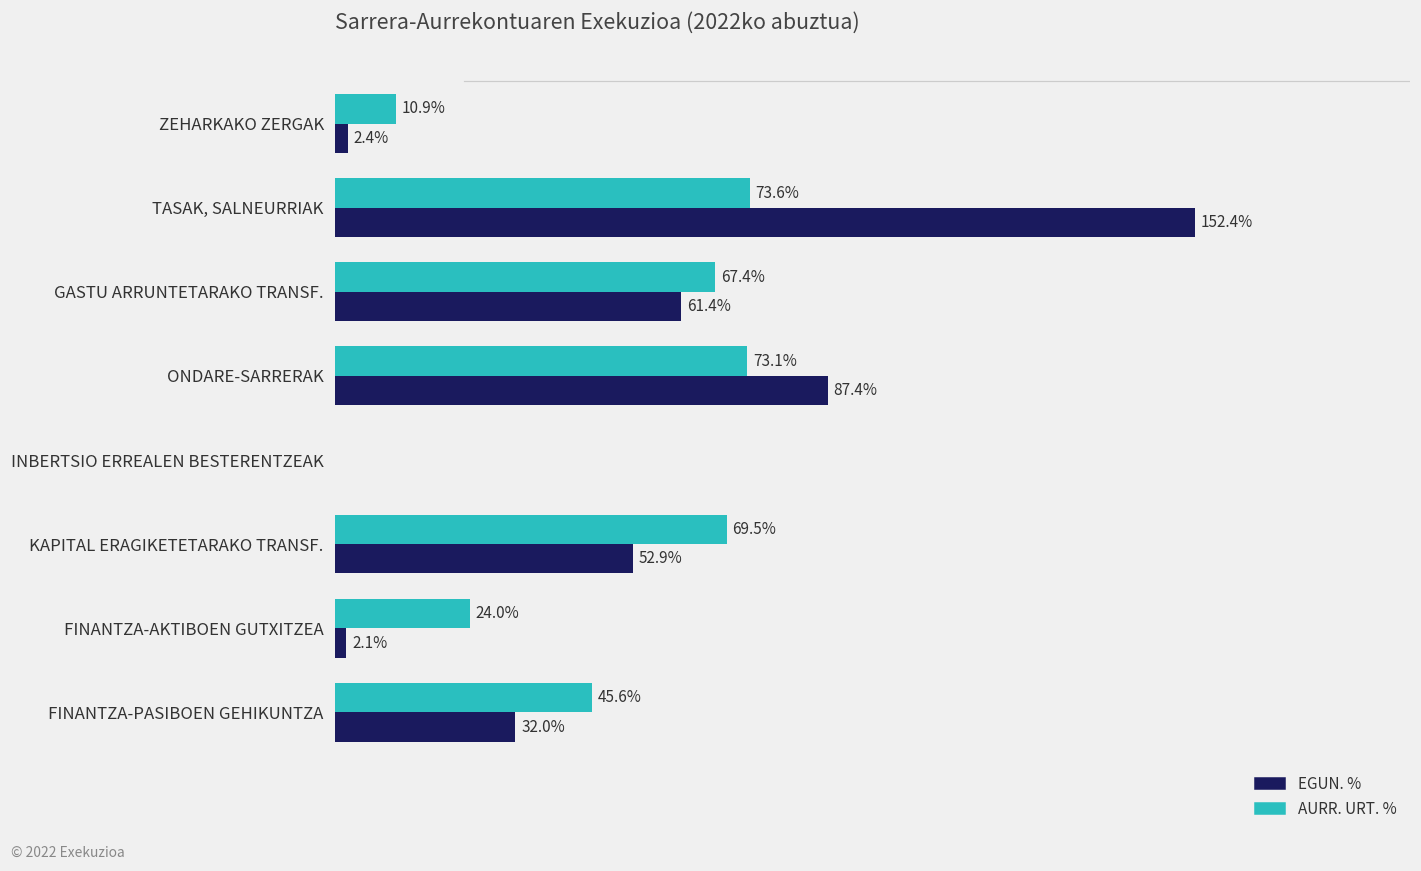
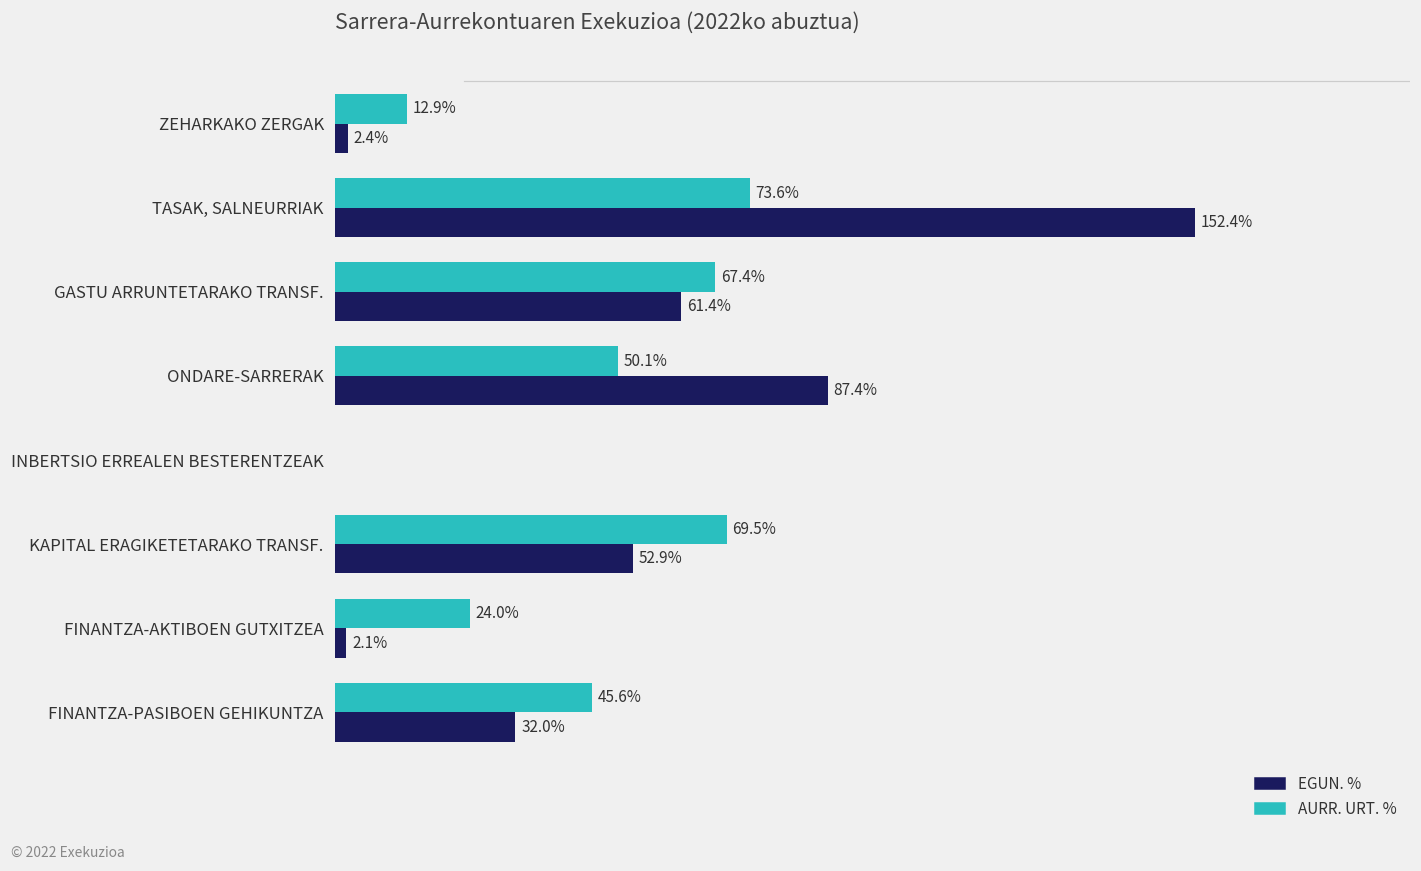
  {
    "EGUN. %": {
      "ZEHARKAKO ZERGAK": "2.4%",
      "TASAK, SALNEURRIAK": "152.4%",
      "GASTU ARRUNTETARAKO TRANSF.": "61.4%",
      "ONDARE-SARRERAK": "87.4%",
      "KAPITAL ERAGIKETETARAKO TRANSF.": "52.9%",
      "FINANTZA-AKTIBOEN GUTXITZEA": "2.1%",
      "FINANTZA-PASIBOEN GEHIKUNTZA": "32.0%"
    },
    "AURR. URT. %": {
-     "ZEHARKAKO ZERGAK": "10.9%",
+     "ZEHARKAKO ZERGAK": "12.9%",
      "TASAK, SALNEURRIAK": "73.6%",
      "GASTU ARRUNTETARAKO TRANSF.": "67.4%",
-     "ONDARE-SARRERAK": "73.1%",
+     "ONDARE-SARRERAK": "50.1%",
      "KAPITAL ERAGIKETETARAKO TRANSF.": "69.5%",
      "FINANTZA-AKTIBOEN GUTXITZEA": "24.0%",
      "FINANTZA-PASIBOEN GEHIKUNTZA": "45.6%"
    }
  }
